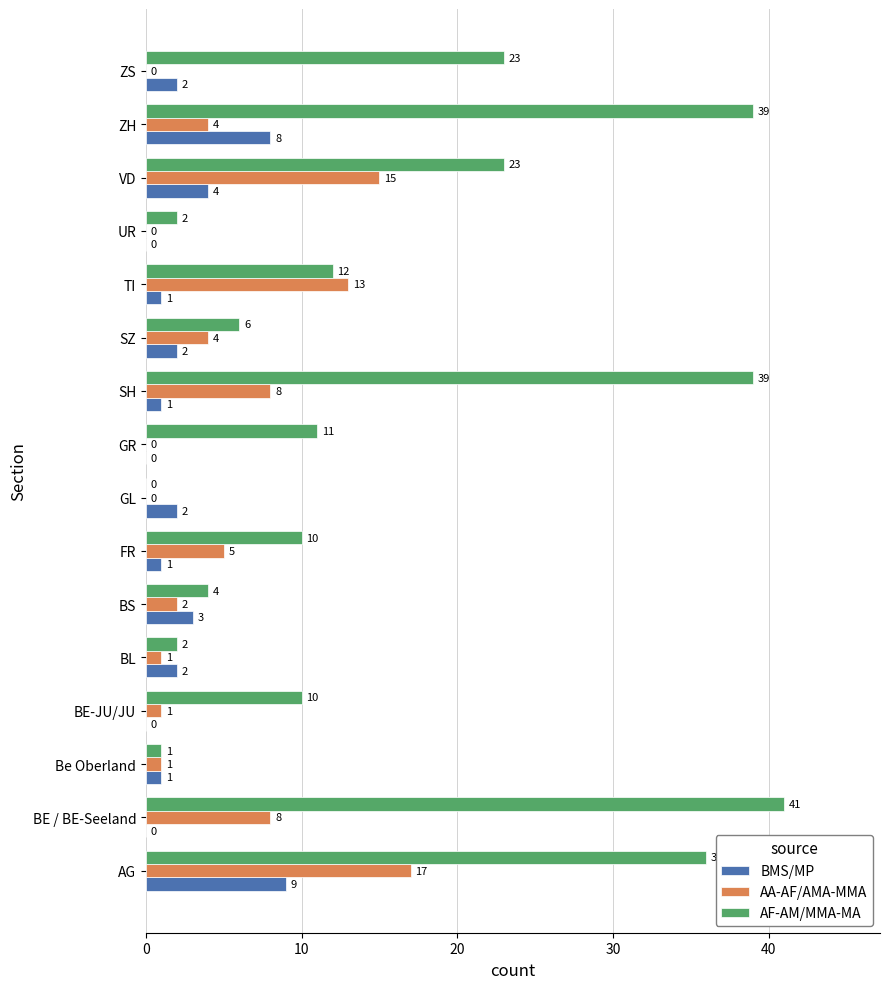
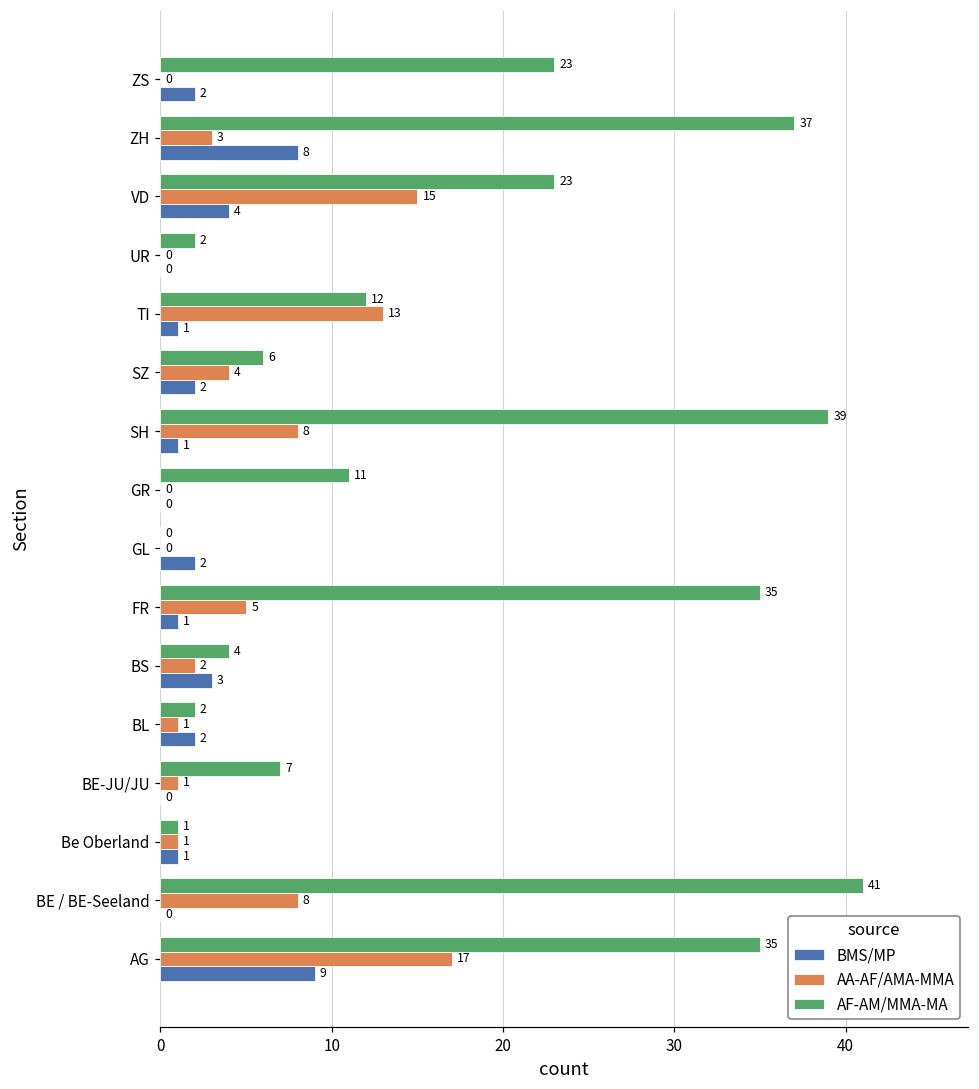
  {
    "BMS/MP": {
      "ZS": 2,
      "ZH": 8,
      "VD": 4,
      "UR": 0,
      "TI": 1,
      "SZ": 2,
      "SH": 1,
      "GR": 0,
      "GL": 2,
      "FR": 1,
      "BS": 3,
      "BL": 2,
      "BE-JU/JU": 0,
      "Be Oberland": 1,
      "BE / BE-Seeland": 0,
      "AG": 9
    },
    "AA-AF/AMA-MMA": {
      "ZS": 0,
-     "ZH": 4,
+     "ZH": 3,
      "VD": 15,
      "UR": 0,
      "TI": 13,
      "SZ": 4,
      "SH": 8,
      "GR": 0,
      "GL": 0,
      "FR": 5,
      "BS": 2,
      "BL": 1,
      "BE-JU/JU": 1,
      "Be Oberland": 1,
      "BE / BE-Seeland": 8,
      "AG": 17
    },
    "AF-AM/MMA-MA": {
      "ZS": 23,
-     "ZH": 39,
+     "ZH": 37,
      "VD": 23,
      "UR": 2,
      "TI": 12,
      "SZ": 6,
      "SH": 39,
      "GR": 11,
      "GL": 0,
-     "FR": 10,
+     "FR": 35,
      "BS": 4,
      "BL": 2,
-     "BE-JU/JU": 10,
+     "BE-JU/JU": 7,
      "Be Oberland": 1,
      "BE / BE-Seeland": 41,
-     "AG": 36
+     "AG": 35
    }
  }
